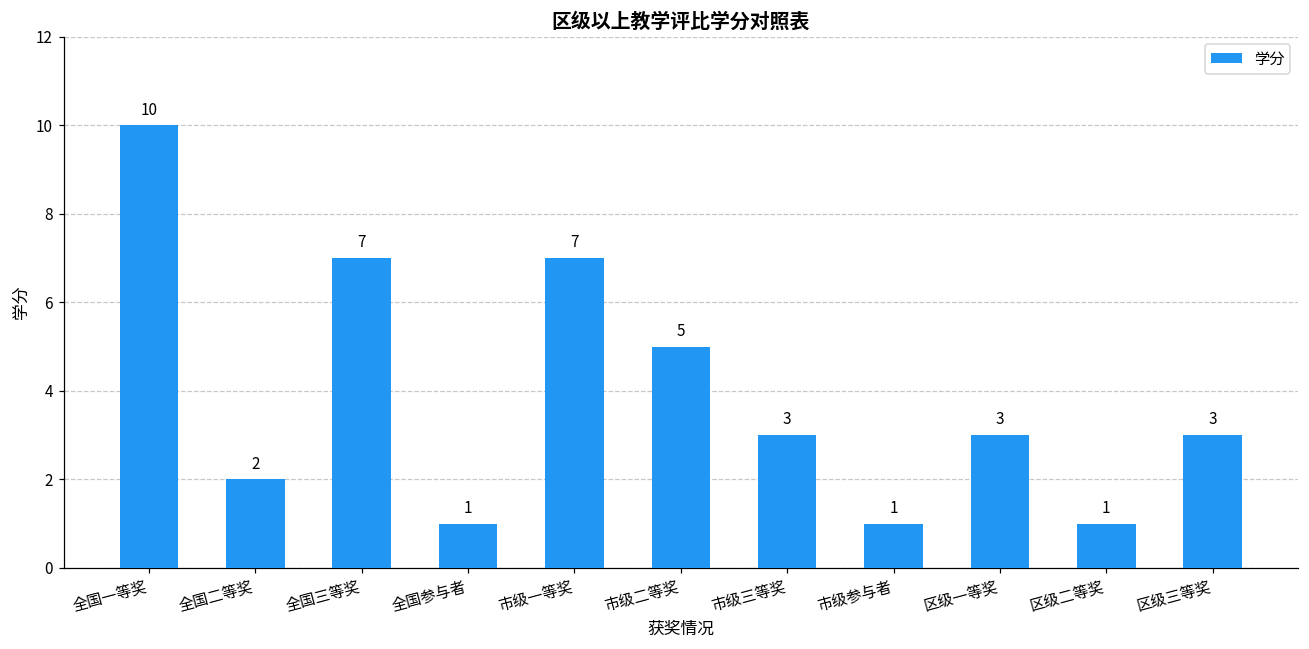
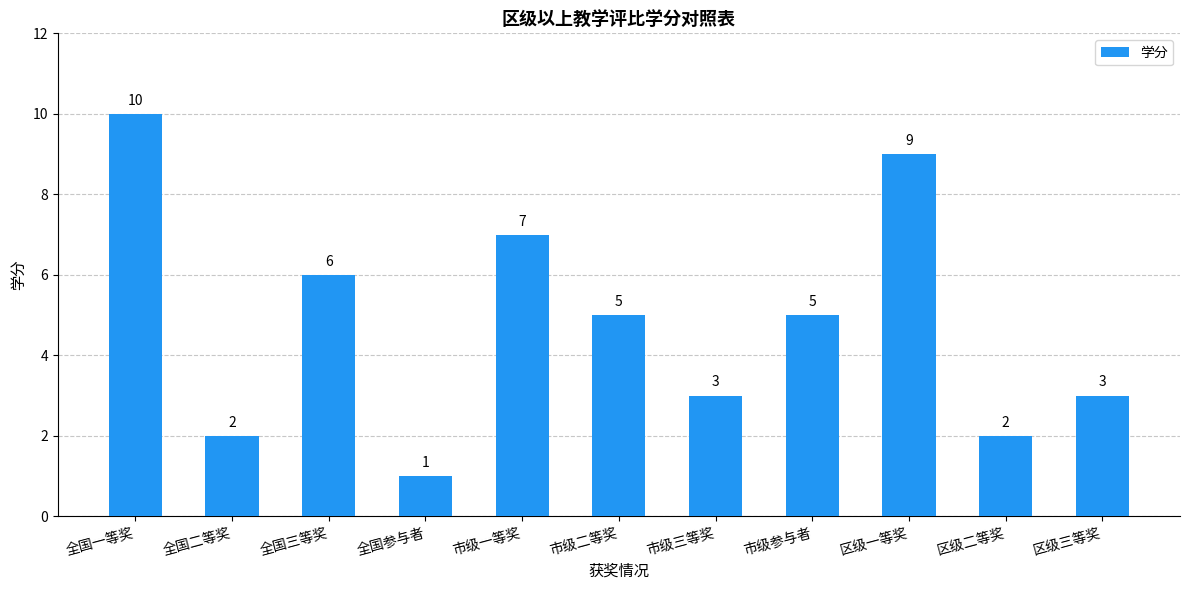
  {
    "全国一等奖": 10,
    "全国二等奖": 2,
-   "全国三等奖": 7,
+   "全国三等奖": 6,
    "全国参与者": 1,
    "市级一等奖": 7,
    "市级二等奖": 5,
    "市级三等奖": 3,
-   "市级参与者": 1,
-   "区级一等奖": 3,
-   "区级二等奖": 1,
+   "市级参与者": 5,
+   "区级一等奖": 9,
+   "区级二等奖": 2,
    "区级三等奖": 3
  }
